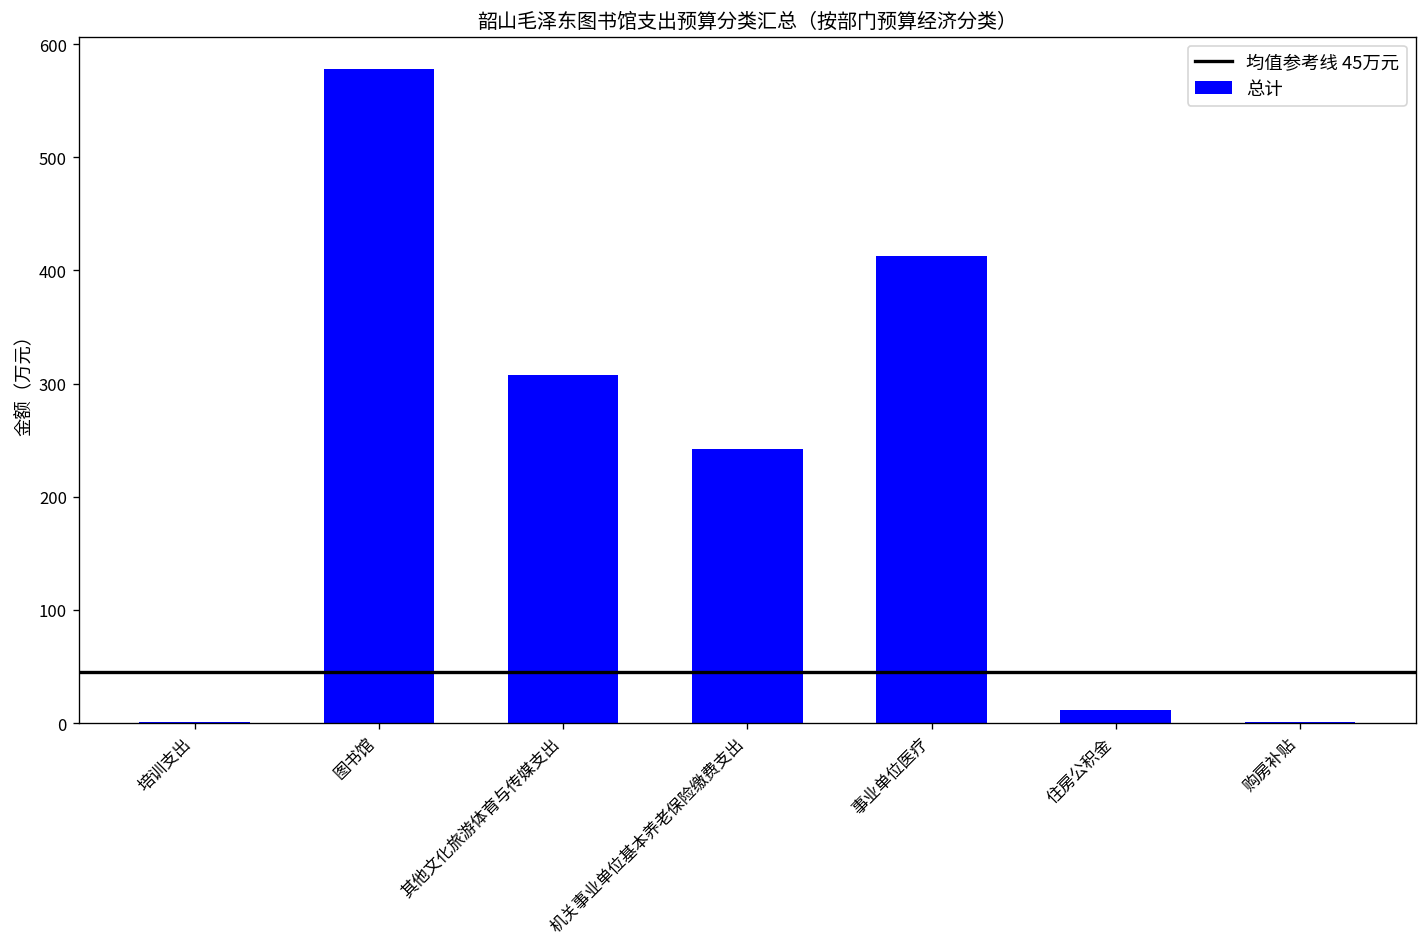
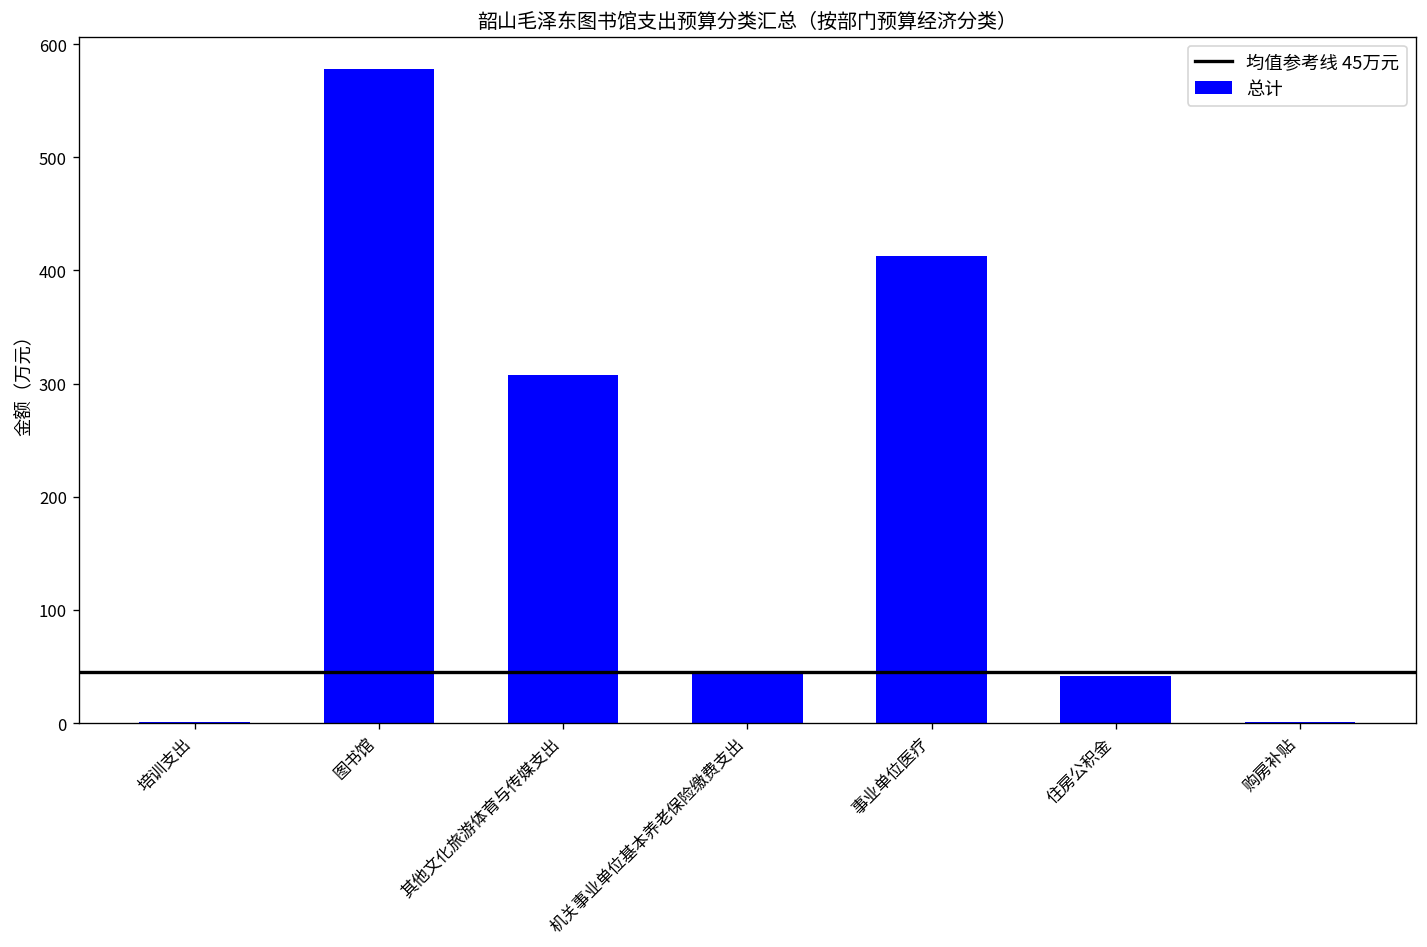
  {
    "图书馆": 580,
    "其他文化旅游体育与传媒支出": 310,
-   "机关事业单位基本养老保险缴费支出": 240,
+   "机关事业单位基本养老保险缴费支出": 40,
    "事业单位医疗": 410,
-   "住房公积金": 10
+   "住房公积金": 40
  }
